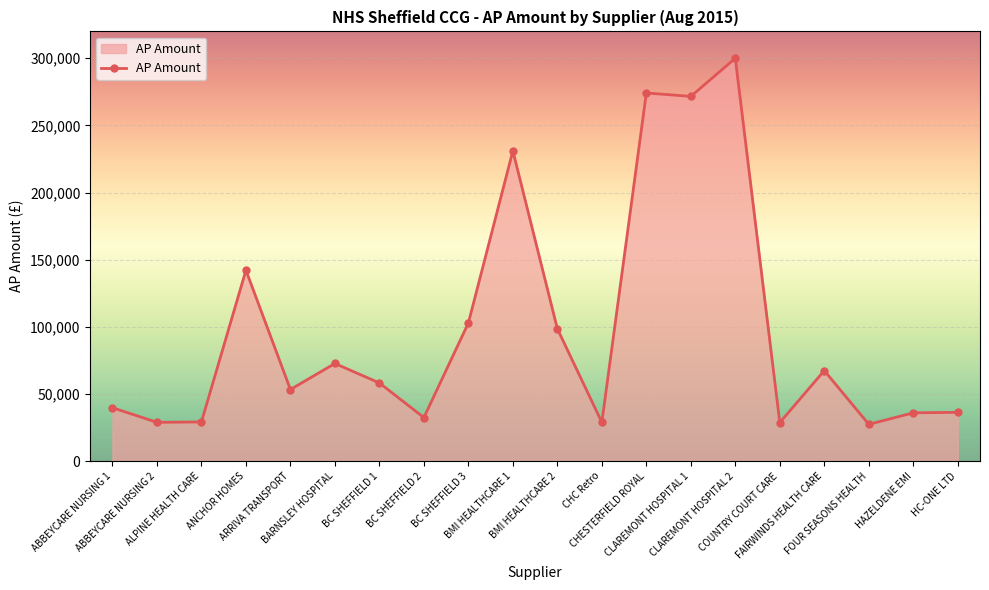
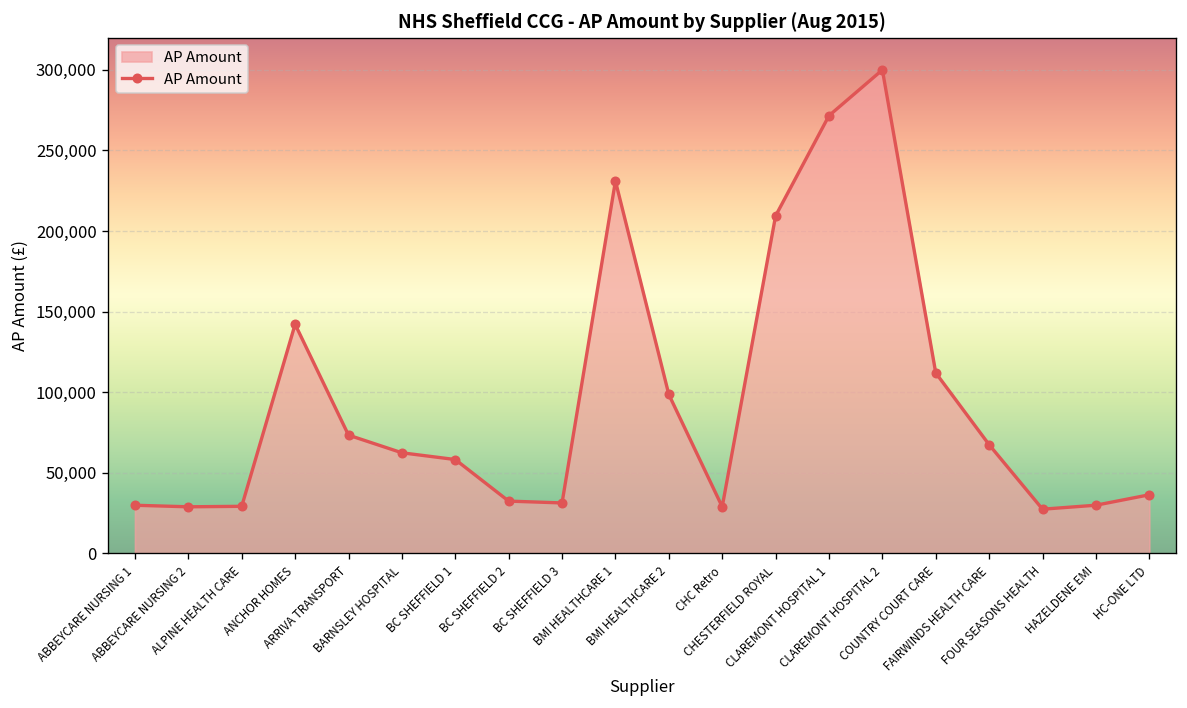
  {
-   "ABBEYCARE NURSING 1": "40,000",
+   "ABBEYCARE NURSING 1": "30,000",
    "ABBEYCARE NURSING 2": "29,000",
    "ALPINE HEALTH CARE": "29,000",
    "ANCHOR HOMES": "142,000",
-   "ARRIVA TRANSPORT": "53,000",
-   "BARNSLEY HOSPITAL": "73,000",
+   "ARRIVA TRANSPORT": "73,000",
+   "BARNSLEY HOSPITAL": "62,000",
    "BC SHEFFIELD 1": "58,000",
    "BC SHEFFIELD 2": "32,000",
-   "BC SHEFFIELD 3": "103,000",
+   "BC SHEFFIELD 3": "31,000",
    "BMI HEALTHCARE 1": "231,000",
    "BMI HEALTHCARE 2": "99,000",
    "CHC Retro": "29,000",
-   "CHESTERFIELD ROYAL": "274,000",
+   "CHESTERFIELD ROYAL": "209,000",
    "CLAREMONT HOSPITAL 1": "272,000",
    "CLAREMONT HOSPITAL 2": "300,000",
-   "COUNTRY COURT CARE": "29,000",
+   "COUNTRY COURT CARE": "112,000",
    "FAIRWINDS HEALTH CARE": "67,000",
    "FOUR SEASONS HEALTH": "27,000",
-   "HAZELDENE EMI": "36,000",
+   "HAZELDENE EMI": "30,000",
    "HC-ONE LTD": "36,000"
  }
